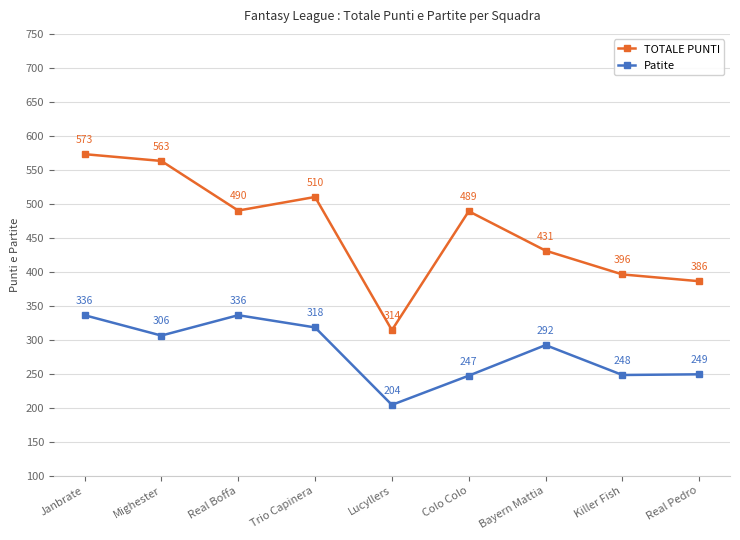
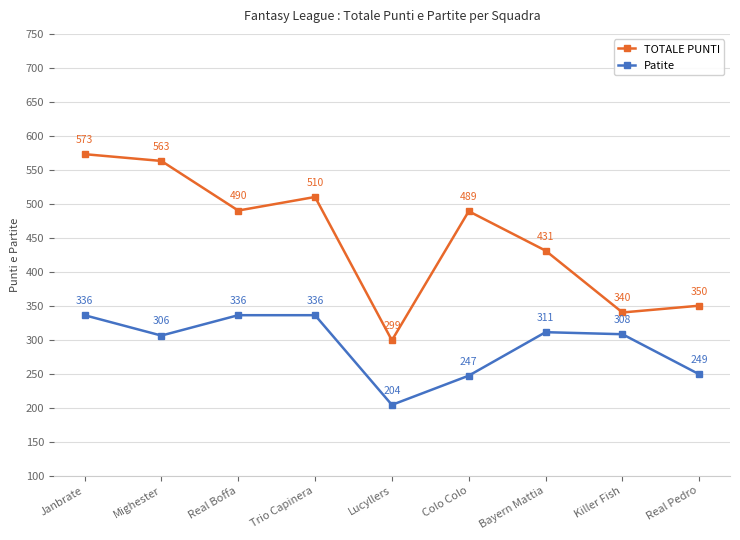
  {
    "TOTALE PUNTI": {
      "Janbrate": 573,
      "Mighester": 563,
      "Real Boffa": 490,
      "Trio Capinera": 510,
-     "Lucyllers": 314,
+     "Lucyllers": 299,
      "Colo Colo": 489,
      "Bayern Mattia": 431,
-     "Killer Fish": 396,
-     "Real Pedro": 386
+     "Killer Fish": 340,
+     "Real Pedro": 350
    },
    "Patite": {
      "Janbrate": 336,
      "Mighester": 306,
      "Real Boffa": 336,
-     "Trio Capinera": 318,
+     "Trio Capinera": 336,
      "Lucyllers": 204,
      "Colo Colo": 247,
-     "Bayern Mattia": 292,
-     "Killer Fish": 248,
+     "Bayern Mattia": 311,
+     "Killer Fish": 308,
      "Real Pedro": 249
    }
  }
